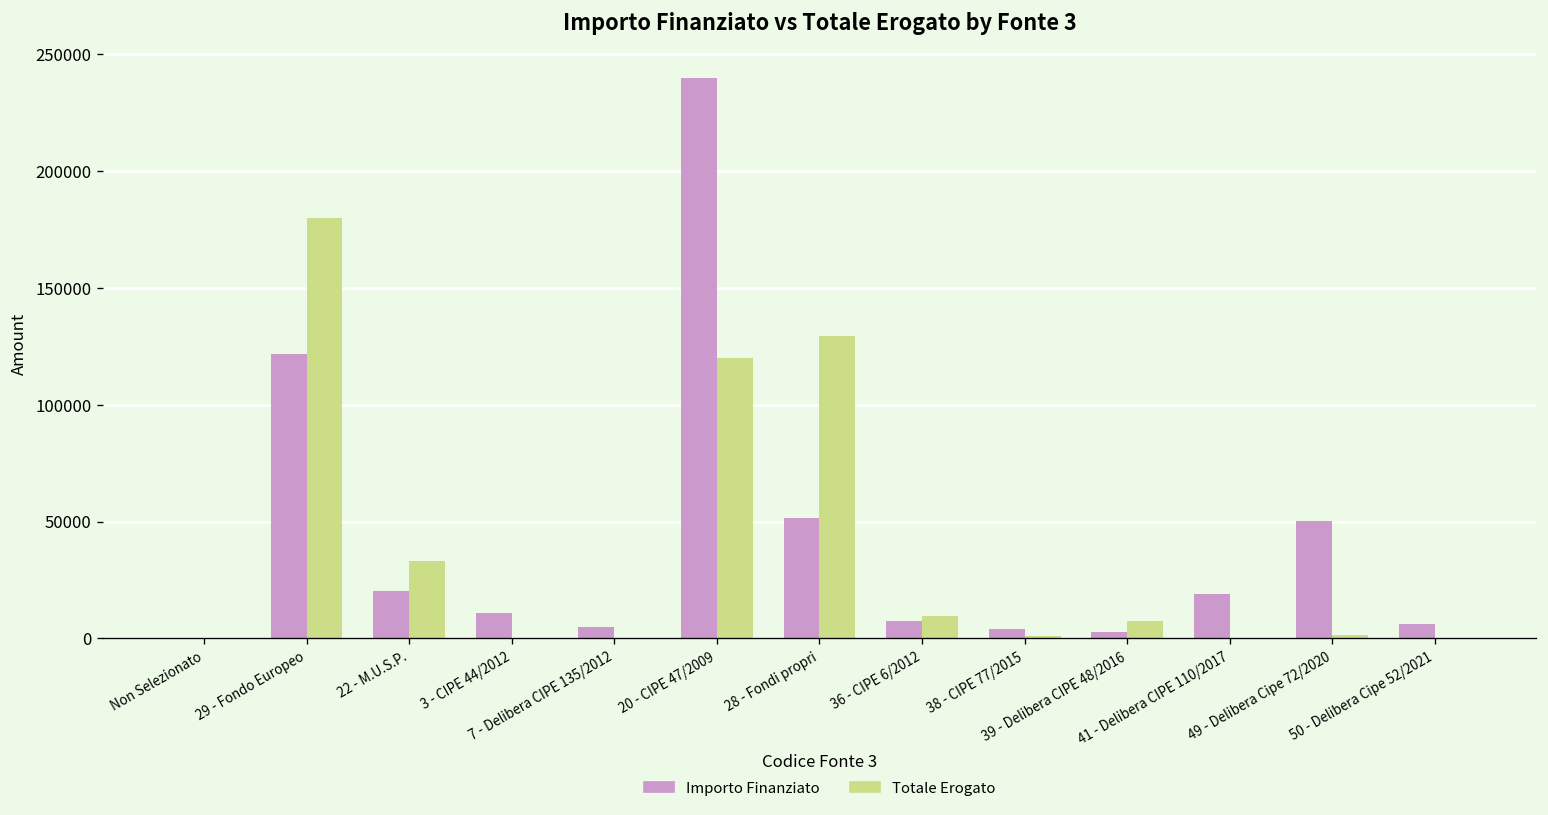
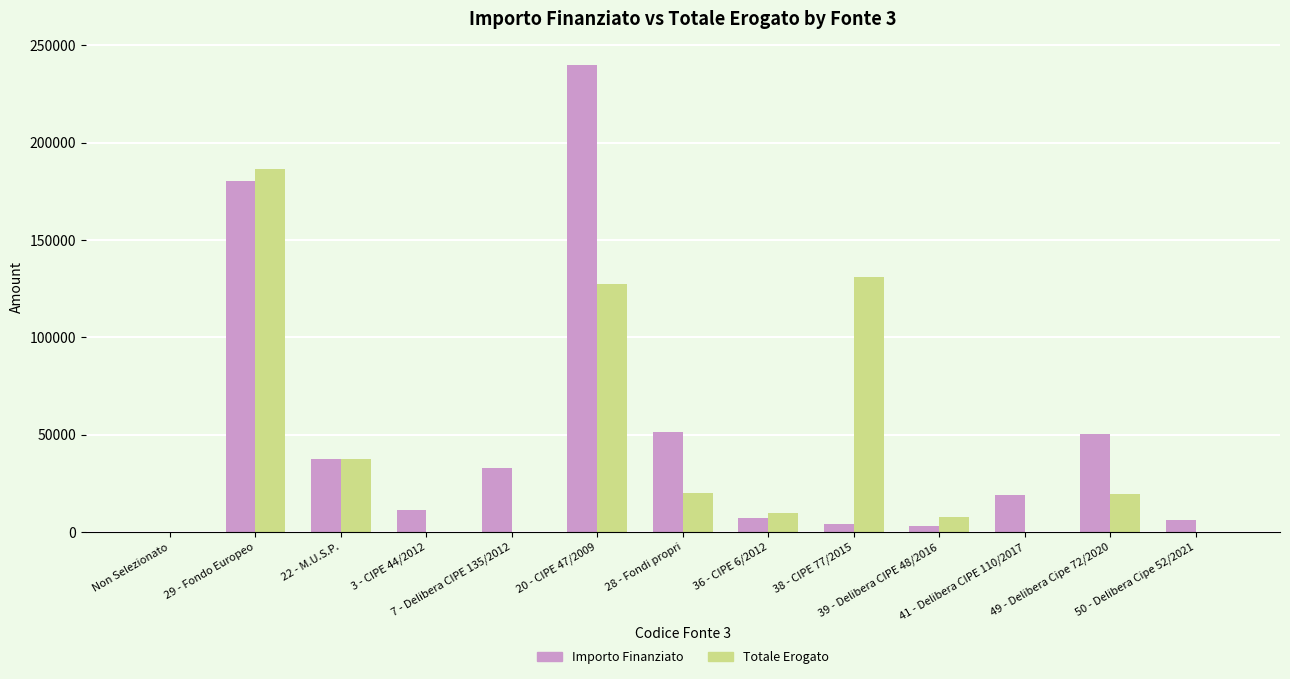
  {
    "Importo Finanziato": {
      "Non Selezionato": 0,
-     "29 - Fondo Europeo": 122000,
-     "22 - M.U.S.P.": 20000,
+     "29 - Fondo Europeo": 180000,
+     "22 - M.U.S.P.": 37000,
      "3 - CIPE 44/2012": 11000,
-     "7 - Delibera CIPE 135/2012": 5000,
+     "7 - Delibera CIPE 135/2012": 33000,
      "20 - CIPE 47/2009": 240000,
      "28 - Fondi propri": 51000,
      "36 - CIPE 6/2012": 7000,
      "38 - CIPE 77/2015": 4000,
      "39 - Delibera CIPE 48/2016": 3000,
      "41 - Delibera CIPE 110/2017": 19000,
      "49 - Delibera Cipe 72/2020": 50000,
      "50 - Delibera Cipe 52/2021": 6000
    },
    "Totale Erogato": {
      "Non Selezionato": 0,
-     "29 - Fondo Europeo": 180000,
-     "22 - M.U.S.P.": 33000,
+     "29 - Fondo Europeo": 186000,
+     "22 - M.U.S.P.": 37000,
      "3 - CIPE 44/2012": 0,
      "7 - Delibera CIPE 135/2012": 0,
-     "20 - CIPE 47/2009": 120000,
-     "28 - Fondi propri": 129000,
+     "20 - CIPE 47/2009": 127000,
+     "28 - Fondi propri": 20000,
      "36 - CIPE 6/2012": 10000,
-     "38 - CIPE 77/2015": 1000,
+     "38 - CIPE 77/2015": 131000,
      "39 - Delibera CIPE 48/2016": 8000,
-     "49 - Delibera Cipe 72/2020": 1000,
+     "49 - Delibera Cipe 72/2020": 20000,
      "50 - Delibera Cipe 52/2021": 0
    }
  }
